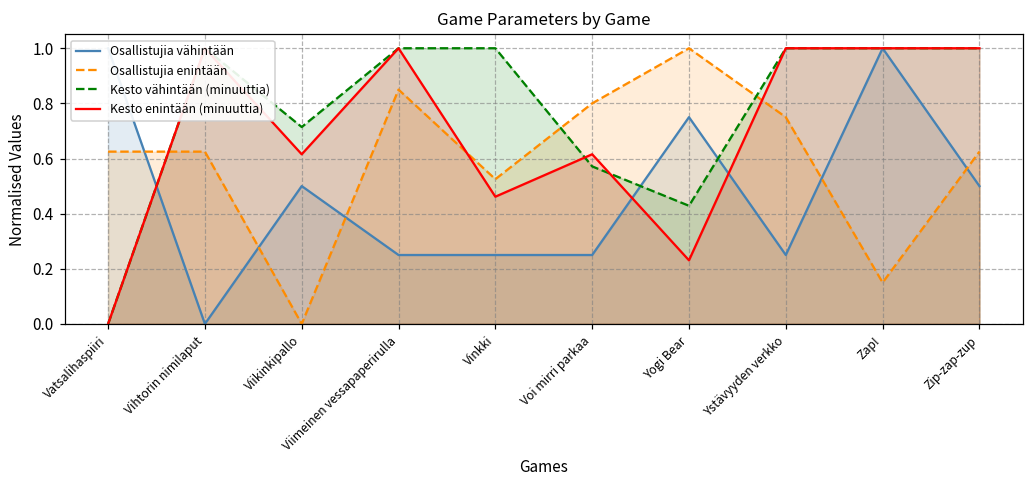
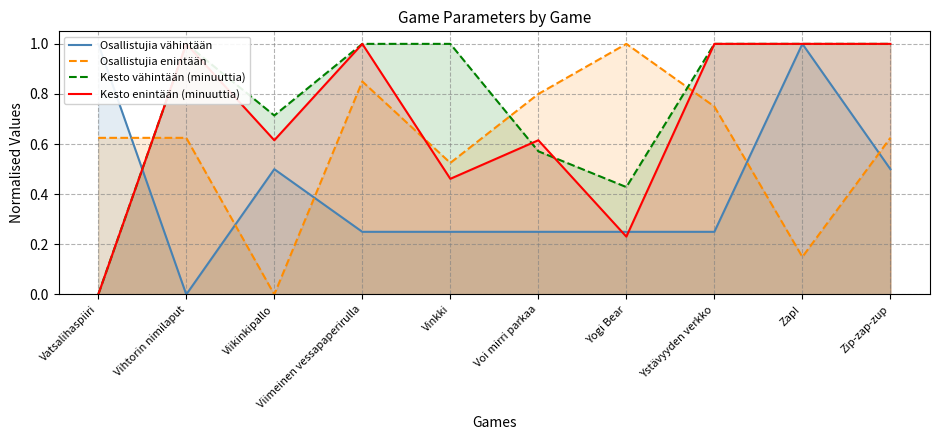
  {
    "Osallistujia vähintään": {
      "Vihtorin nimilaput": 0.00,
      "Viikinkipallo": 0.50,
      "Viimeinen vessapaperirulla": 0.25,
      "Vinkki": 0.25,
      "Voi mirri parkaa": 0.25,
-     "Yogi Bear": 0.75,
+     "Yogi Bear": 0.25,
      "Ystävyyden verkko": 0.25,
      "Zip-zap-zup": 0.50
    },
    "Osallistujia enintään": {
      "Vatsalihaspiiri": 0.63,
      "Vihtorin nimilaput": 0.63,
      "Viikinkipallo": 0.00,
      "Viimeinen vessapaperirulla": 0.85,
      "Vinkki": 0.53,
      "Voi mirri parkaa": 0.80,
      "Yogi Bear": 1.00,
      "Ystävyyden verkko": 0.75,
      "Zap!": 0.15,
      "Zip-zap-zup": 0.63
    },
    "Kesto vähintään (minuuttia)": {
      "Viikinkipallo": 0.71,
      "Vinkki": 1.00,
      "Voi mirri parkaa": 0.57,
      "Yogi Bear": 0.43
    },
    "Kesto enintään (minuuttia)": {
      "Viikinkipallo": 0.62,
      "Vinkki": 0.46,
      "Voi mirri parkaa": 0.62,
      "Yogi Bear": 0.23
    }
  }
